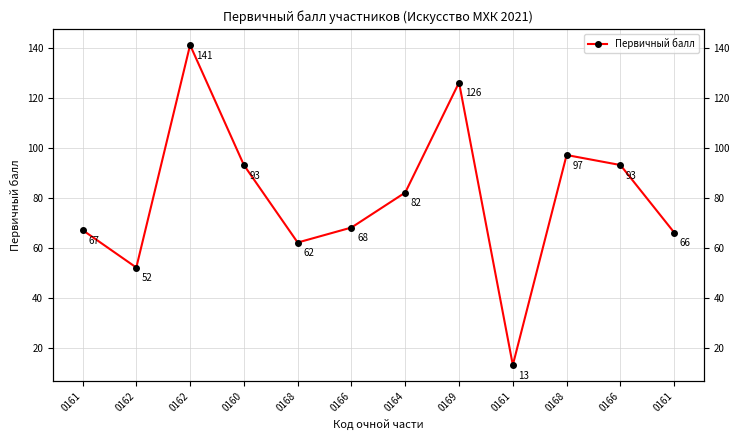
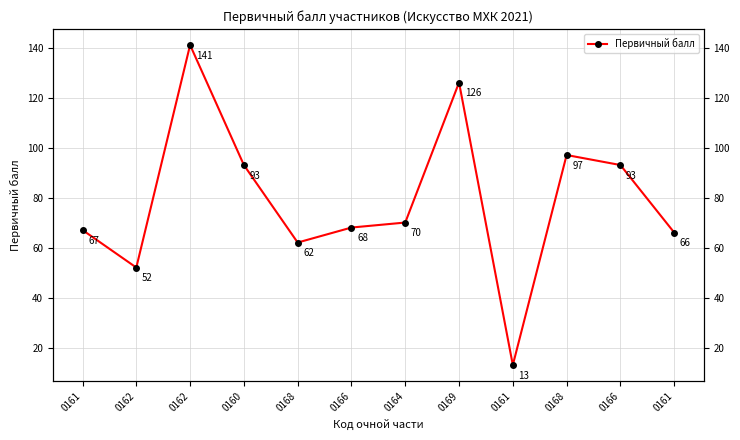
  {
    "0160": 93,
-   "0164": 82,
+   "0164": 70,
    "0169": 126
  }
